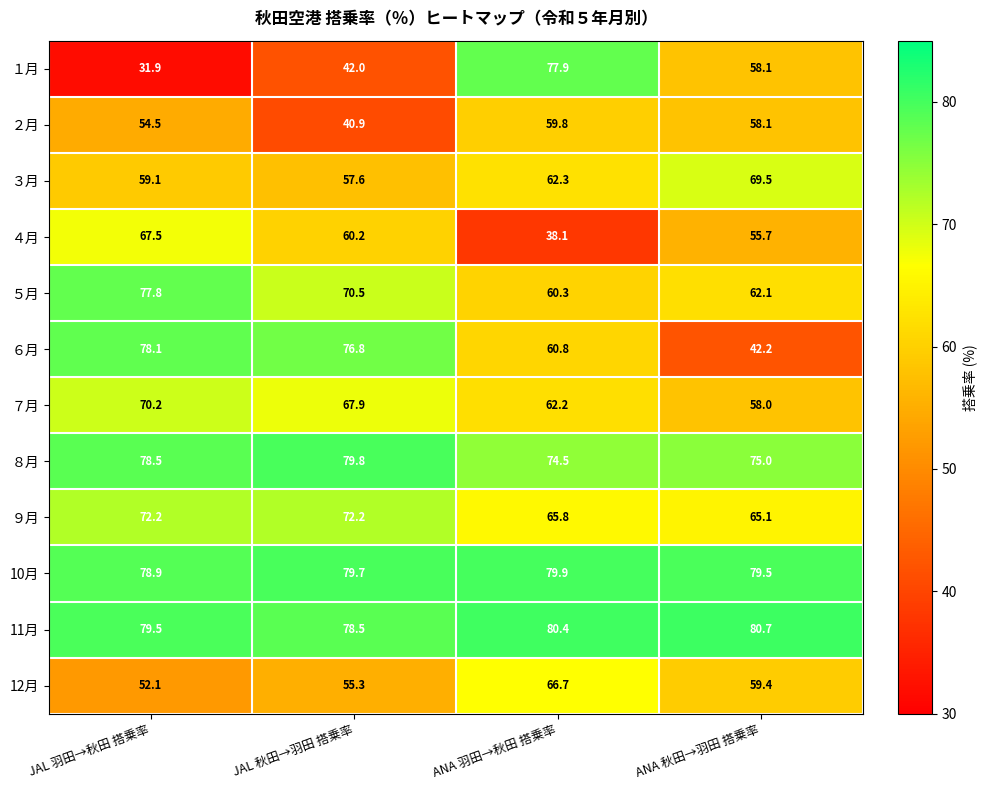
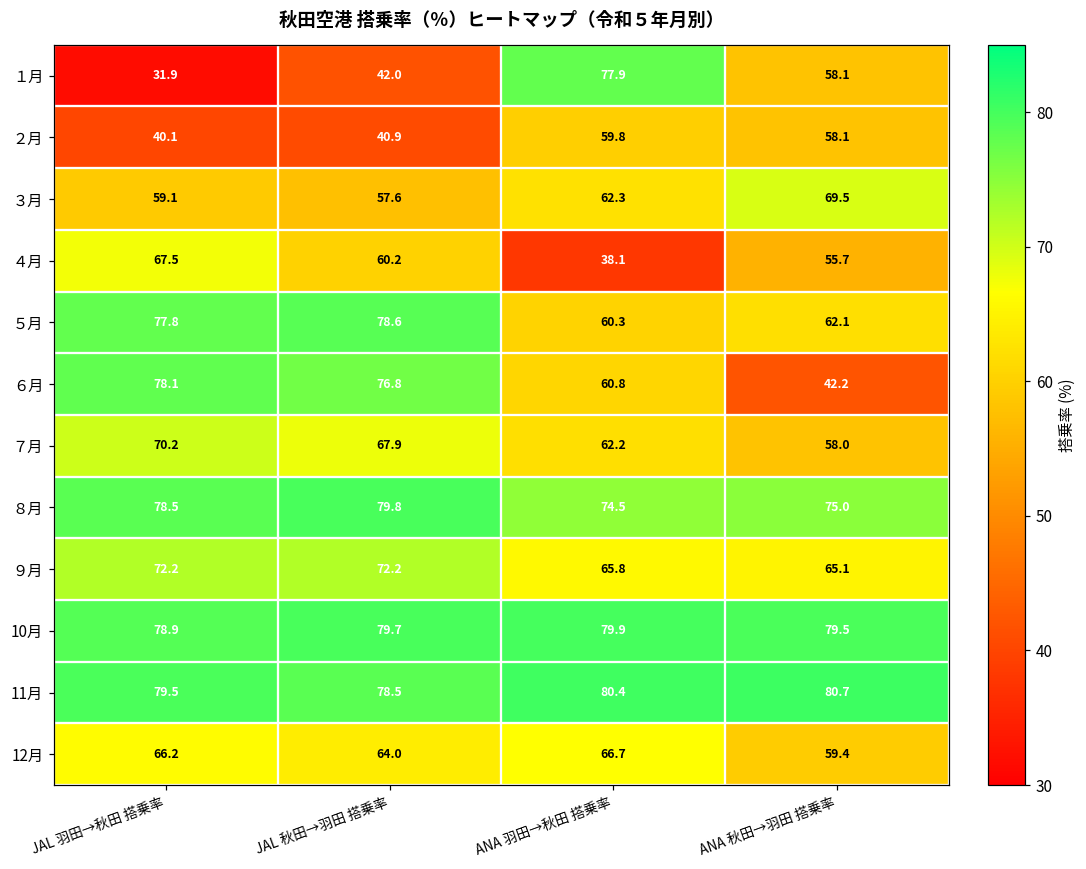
  {
    "１月": {
      "JAL 羽田→秋田 搭乗率": 31.9,
      "JAL 秋田→羽田 搭乗率": 42.0,
      "ANA 羽田→秋田 搭乗率": 77.9,
      "ANA 秋田→羽田 搭乗率": 58.1
    },
    "２月": {
-     "JAL 羽田→秋田 搭乗率": 54.5,
+     "JAL 羽田→秋田 搭乗率": 40.1,
      "JAL 秋田→羽田 搭乗率": 40.9,
      "ANA 羽田→秋田 搭乗率": 59.8,
      "ANA 秋田→羽田 搭乗率": 58.1
    },
    "３月": {
      "JAL 羽田→秋田 搭乗率": 59.1,
      "JAL 秋田→羽田 搭乗率": 57.6,
      "ANA 羽田→秋田 搭乗率": 62.3,
      "ANA 秋田→羽田 搭乗率": 69.5
    },
    "４月": {
      "JAL 羽田→秋田 搭乗率": 67.5,
      "JAL 秋田→羽田 搭乗率": 60.2,
      "ANA 羽田→秋田 搭乗率": 38.1,
      "ANA 秋田→羽田 搭乗率": 55.7
    },
    "５月": {
      "JAL 羽田→秋田 搭乗率": 77.8,
-     "JAL 秋田→羽田 搭乗率": 70.5,
+     "JAL 秋田→羽田 搭乗率": 78.6,
      "ANA 羽田→秋田 搭乗率": 60.3,
      "ANA 秋田→羽田 搭乗率": 62.1
    },
    "６月": {
      "JAL 羽田→秋田 搭乗率": 78.1,
      "JAL 秋田→羽田 搭乗率": 76.8,
      "ANA 羽田→秋田 搭乗率": 60.8,
      "ANA 秋田→羽田 搭乗率": 42.2
    },
    "７月": {
      "JAL 羽田→秋田 搭乗率": 70.2,
      "JAL 秋田→羽田 搭乗率": 67.9,
      "ANA 羽田→秋田 搭乗率": 62.2,
      "ANA 秋田→羽田 搭乗率": 58.0
    },
    "８月": {
      "JAL 羽田→秋田 搭乗率": 78.5,
      "JAL 秋田→羽田 搭乗率": 79.8,
      "ANA 羽田→秋田 搭乗率": 74.5,
      "ANA 秋田→羽田 搭乗率": 75.0
    },
    "９月": {
      "JAL 羽田→秋田 搭乗率": 72.2,
      "JAL 秋田→羽田 搭乗率": 72.2,
      "ANA 羽田→秋田 搭乗率": 65.8,
      "ANA 秋田→羽田 搭乗率": 65.1
    },
    "10月": {
      "JAL 羽田→秋田 搭乗率": 78.9,
      "JAL 秋田→羽田 搭乗率": 79.7,
      "ANA 羽田→秋田 搭乗率": 79.9,
      "ANA 秋田→羽田 搭乗率": 79.5
    },
    "11月": {
      "JAL 羽田→秋田 搭乗率": 79.5,
      "JAL 秋田→羽田 搭乗率": 78.5,
      "ANA 羽田→秋田 搭乗率": 80.4,
      "ANA 秋田→羽田 搭乗率": 80.7
    },
    "12月": {
-     "JAL 羽田→秋田 搭乗率": 52.1,
-     "JAL 秋田→羽田 搭乗率": 55.3,
+     "JAL 羽田→秋田 搭乗率": 66.2,
+     "JAL 秋田→羽田 搭乗率": 64.0,
      "ANA 羽田→秋田 搭乗率": 66.7,
      "ANA 秋田→羽田 搭乗率": 59.4
    }
  }
